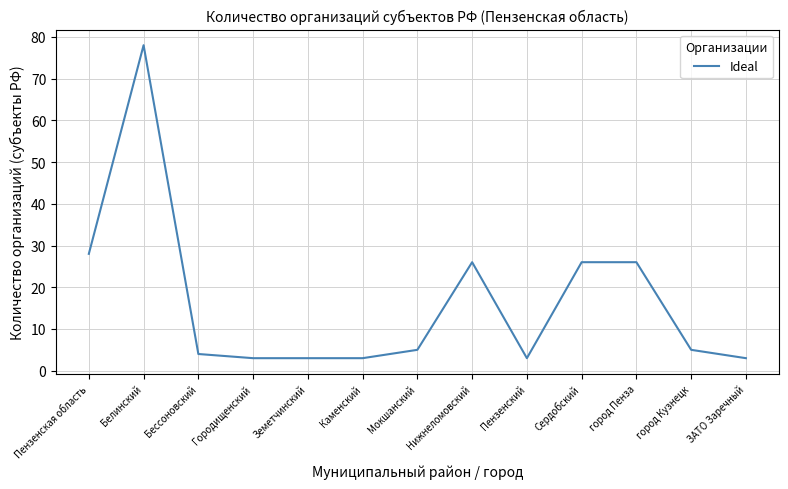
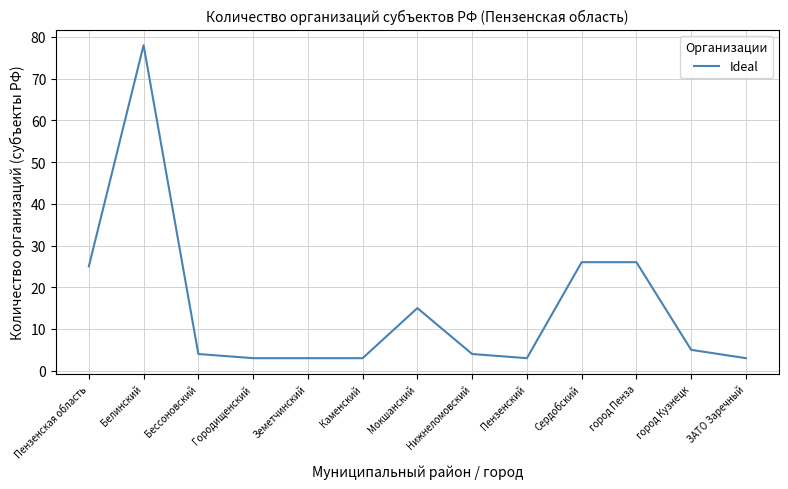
  {
-   "Пензенская область": 28,
+   "Пензенская область": 25,
    "Белинский": 78,
    "Бессоновский": 4,
    "Городищенский": 3,
    "Земетчинский": 3,
    "Каменский": 3,
-   "Мокшанский": 5,
-   "Нижнеломовский": 26,
+   "Мокшанский": 15,
+   "Нижнеломовский": 4,
    "Пензенский": 3,
    "Сердобский": 26,
    "город Пенза": 26,
    "город Кузнецк": 5,
    "ЗАТО Заречный": 3
  }
